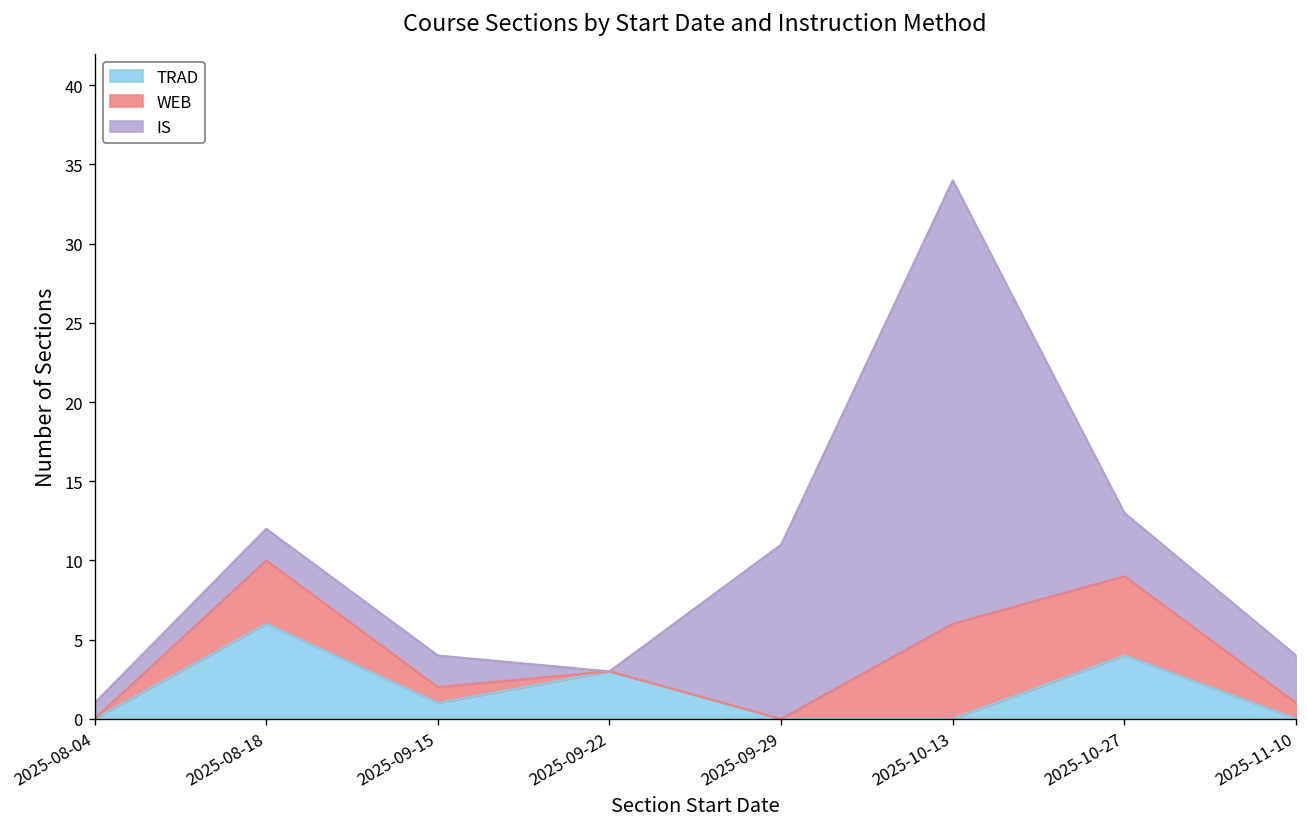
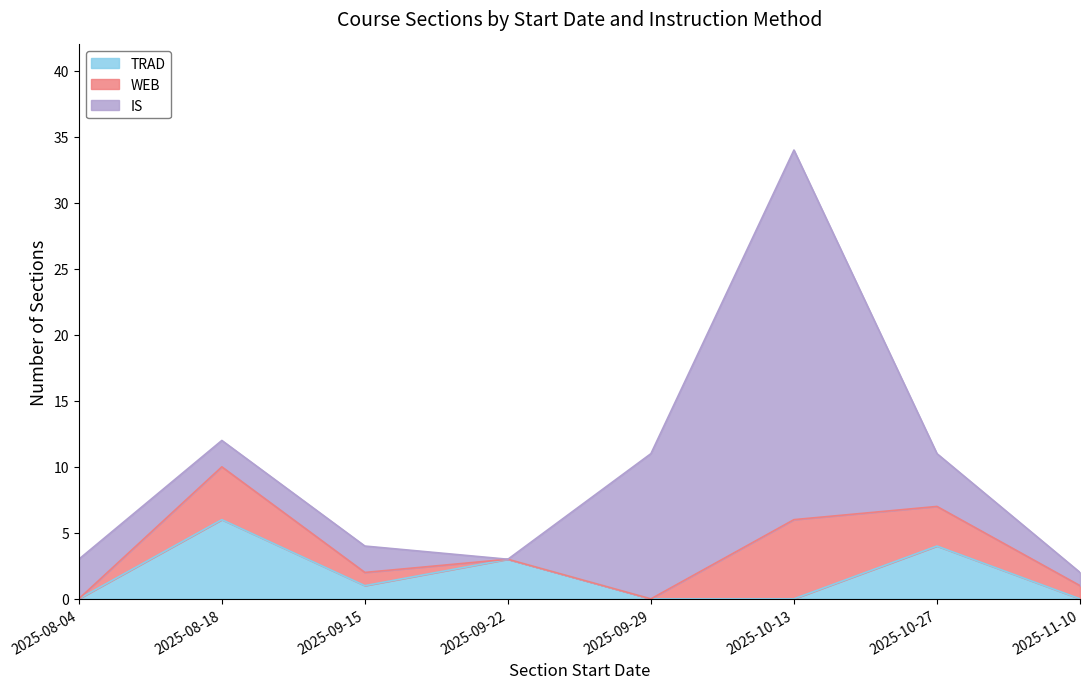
  {
    "TRAD": {
      "2025-08-18": 6,
      "2025-09-15": 1,
      "2025-10-13": 0,
      "2025-10-27": 4,
      "2025-11-10": 0
    },
    "WEB": {
      "2025-08-18": 4,
      "2025-09-15": 1,
      "2025-10-13": 6,
-     "2025-10-27": 5,
+     "2025-10-27": 3,
      "2025-11-10": 1
    },
    "IS": {
-     "2025-08-04": 1,
+     "2025-08-04": 3,
      "2025-08-18": 2,
      "2025-09-15": 2,
      "2025-09-29": 11,
      "2025-10-13": 28,
      "2025-10-27": 4,
-     "2025-11-10": 3
+     "2025-11-10": 1
    }
  }
